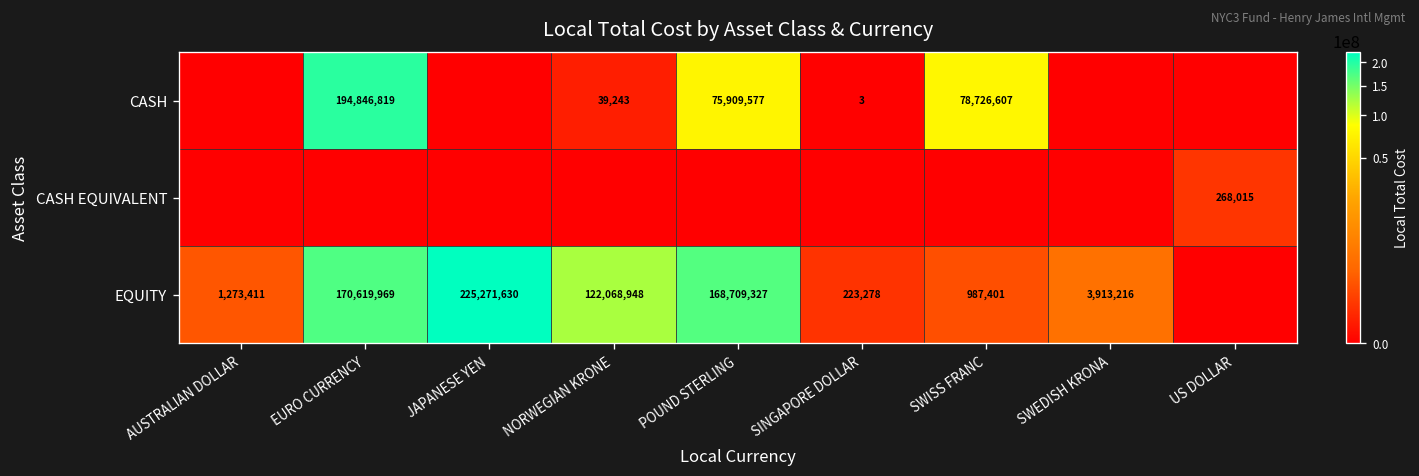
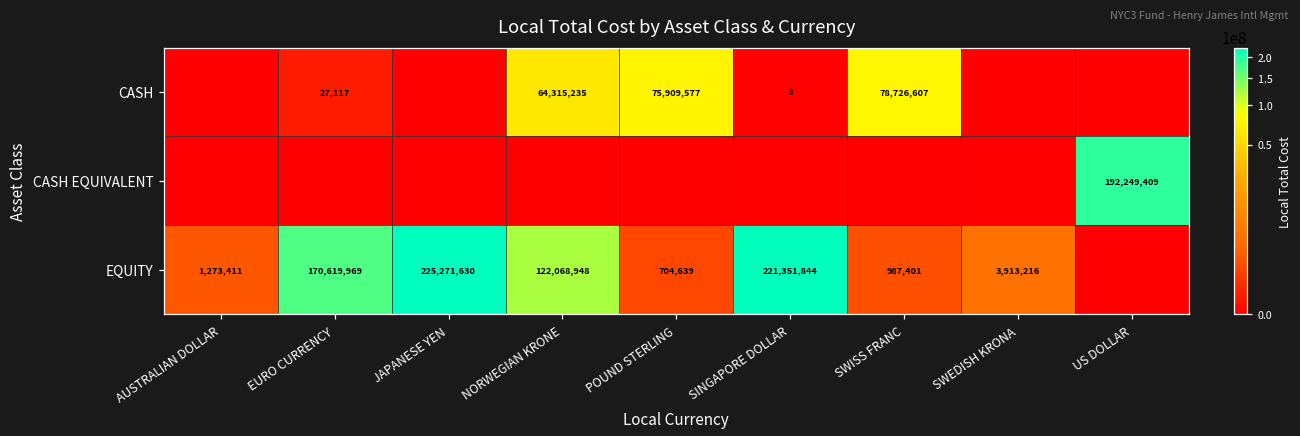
  {
    "CASH": {
-     "EURO CURRENCY": "194,846,819",
-     "NORWEGIAN KRONE": "39,243",
+     "EURO CURRENCY": "27,117",
+     "NORWEGIAN KRONE": "64,315,235",
      "POUND STERLING": "75,909,577",
      "SINGAPORE DOLLAR": "3",
      "SWISS FRANC": "78,726,607"
    },
    "CASH EQUIVALENT": {
-     "US DOLLAR": "268,015"
+     "US DOLLAR": "192,249,409"
    },
    "EQUITY": {
      "AUSTRALIAN DOLLAR": "1,273,411",
      "EURO CURRENCY": "170,619,969",
      "JAPANESE YEN": "225,271,630",
      "NORWEGIAN KRONE": "122,068,948",
-     "POUND STERLING": "168,709,327",
-     "SINGAPORE DOLLAR": "223,278",
+     "POUND STERLING": "704,639",
+     "SINGAPORE DOLLAR": "221,351,844",
      "SWISS FRANC": "987,401",
      "SWEDISH KRONA": "3,913,216"
    }
  }
